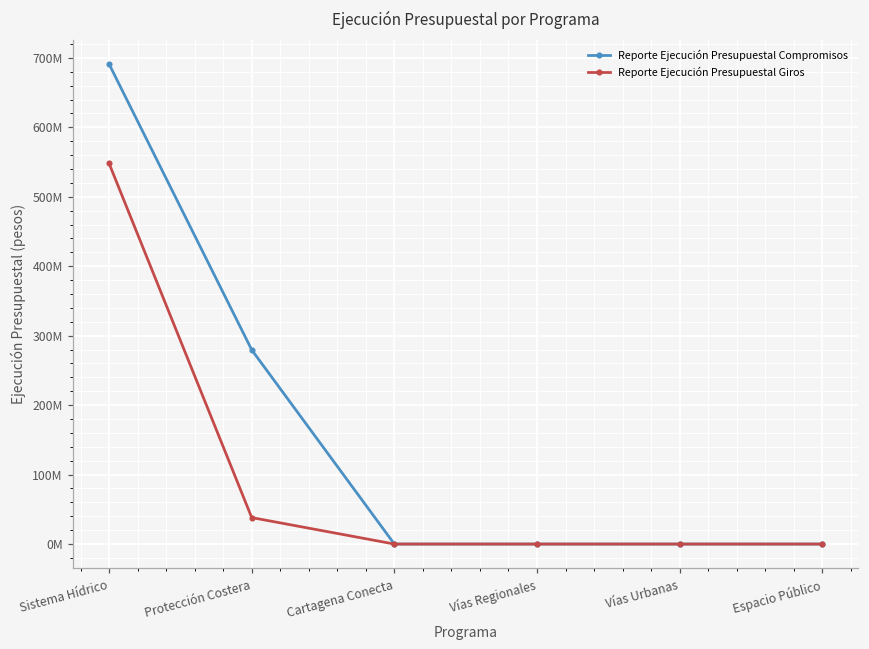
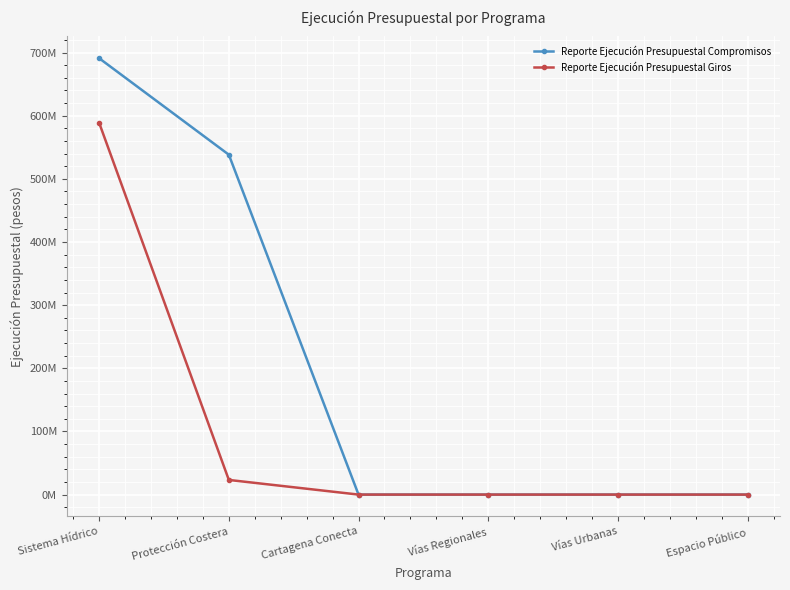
  {
    "Reporte Ejecución Presupuestal Compromisos": {
      "Sistema Hídrico": 690000000,
-     "Protección Costera": 280000000
+     "Protección Costera": 540000000
    },
    "Reporte Ejecución Presupuestal Giros": {
-     "Sistema Hídrico": 550000000,
-     "Protección Costera": 40000000
+     "Sistema Hídrico": 590000000,
+     "Protección Costera": 20000000
    }
  }
